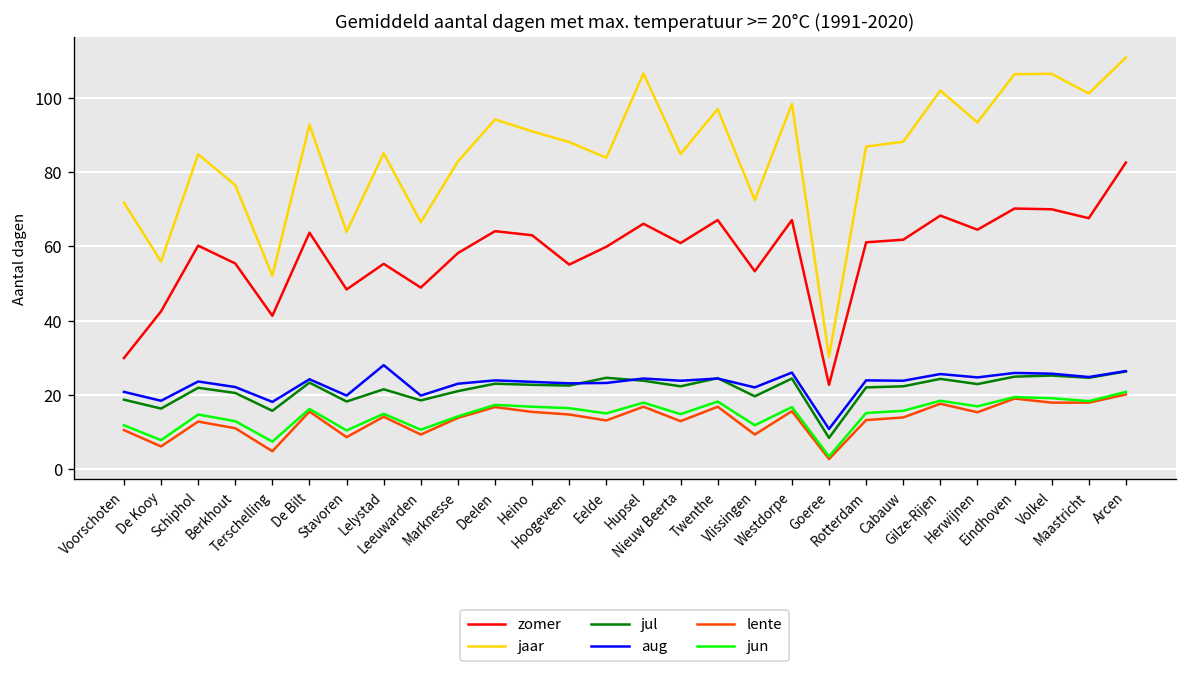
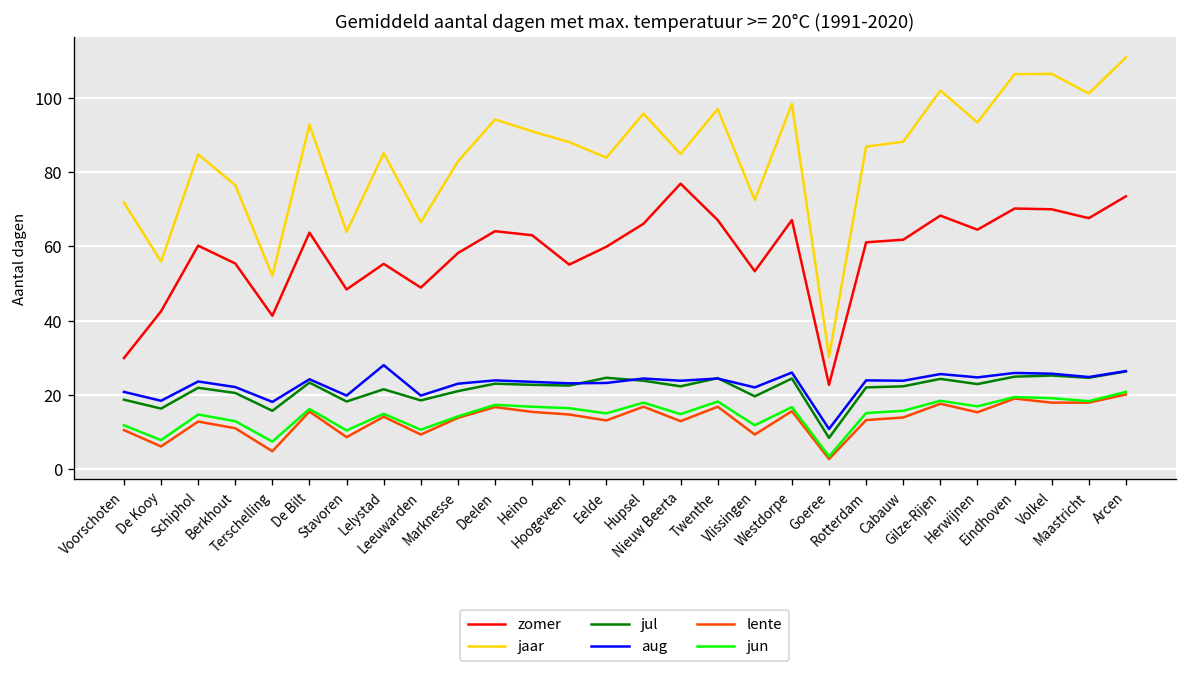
  {
    "zomer": {
      "Voorschoten": 30,
      "De Kooy": 43,
      "Schiphol": 60,
      "Berkhout": 55,
      "Terschelling": 41,
      "De Bilt": 64,
      "Stavoren": 48,
      "Lelystad": 55,
      "Leeuwarden": 49,
      "Marknesse": 58,
      "Deelen": 64,
      "Heino": 63,
      "Hoogeveen": 55,
      "Eelde": 60,
      "Hupsel": 66,
-     "Nieuw Beerta": 61,
+     "Nieuw Beerta": 77,
      "Twenthe": 67,
      "Vlissingen": 53,
      "Westdorpe": 67,
      "Goeree": 23,
      "Rotterdam": 61,
      "Cabauw": 62,
      "Gilze-Rijen": 68,
      "Herwijnen": 65,
      "Eindhoven": 70,
      "Volkel": 70,
      "Maastricht": 68,
-     "Arcen": 83
+     "Arcen": 74
    },
    "jaar": {
      "Voorschoten": 72,
      "De Kooy": 56,
      "Schiphol": 85,
      "Berkhout": 77,
      "Terschelling": 52,
      "De Bilt": 93,
      "Stavoren": 64,
      "Lelystad": 85,
      "Leeuwarden": 67,
      "Marknesse": 83,
      "Deelen": 94,
      "Heino": 91,
      "Hoogeveen": 88,
      "Eelde": 84,
-     "Hupsel": 107,
+     "Hupsel": 96,
      "Nieuw Beerta": 85,
      "Twenthe": 97,
      "Vlissingen": 73,
      "Westdorpe": 98,
      "Goeree": 30,
      "Rotterdam": 87,
      "Cabauw": 88,
      "Gilze-Rijen": 102,
      "Herwijnen": 93,
      "Eindhoven": 106,
      "Volkel": 107,
      "Maastricht": 101,
      "Arcen": 111
    },
    "jul": {
      "Voorschoten": 19,
      "De Kooy": 16,
      "Schiphol": 22,
      "Berkhout": 21,
      "Terschelling": 16,
      "De Bilt": 23,
      "Stavoren": 18,
      "Lelystad": 22,
      "Leeuwarden": 19,
      "Marknesse": 21,
      "Deelen": 23,
      "Eelde": 25,
      "Nieuw Beerta": 22,
      "Vlissingen": 20,
      "Westdorpe": 24,
      "Goeree": 8,
      "Rotterdam": 22,
      "Cabauw": 22,
      "Gilze-Rijen": 24,
      "Herwijnen": 23,
      "Eindhoven": 25
    },
    "aug": {
      "Voorschoten": 21,
      "De Kooy": 18,
      "Schiphol": 24,
      "Berkhout": 22,
      "Terschelling": 18,
      "De Bilt": 24,
      "Stavoren": 20,
      "Lelystad": 28,
      "Leeuwarden": 20,
      "Marknesse": 23,
      "Deelen": 24,
      "Eelde": 23,
      "Nieuw Beerta": 24,
      "Vlissingen": 22,
      "Westdorpe": 26,
      "Goeree": 11,
      "Rotterdam": 24,
      "Cabauw": 24,
      "Gilze-Rijen": 26,
      "Herwijnen": 25,
      "Eindhoven": 26
    },
    "lente": {
      "Voorschoten": 11,
      "De Kooy": 6,
      "Schiphol": 13,
      "Berkhout": 11,
      "Terschelling": 5,
      "Stavoren": 9,
      "Leeuwarden": 9,
      "Heino": 15,
      "Hoogeveen": 15,
      "Eelde": 13,
      "Hupsel": 17,
      "Nieuw Beerta": 13,
      "Twenthe": 17,
      "Vlissingen": 9,
      "Westdorpe": 16,
      "Rotterdam": 13,
      "Cabauw": 14,
      "Herwijnen": 15,
      "Volkel": 18
    },
    "jun": {
      "Voorschoten": 12,
      "De Kooy": 8,
      "Schiphol": 15,
      "Berkhout": 13,
      "Terschelling": 7,
      "Stavoren": 10,
      "Leeuwarden": 11,
      "Heino": 17,
      "Hoogeveen": 16,
      "Eelde": 15,
      "Hupsel": 18,
      "Nieuw Beerta": 15,
      "Twenthe": 18,
      "Vlissingen": 12,
      "Westdorpe": 17,
      "Rotterdam": 15,
      "Cabauw": 16,
      "Herwijnen": 17,
      "Volkel": 19
    }
  }
